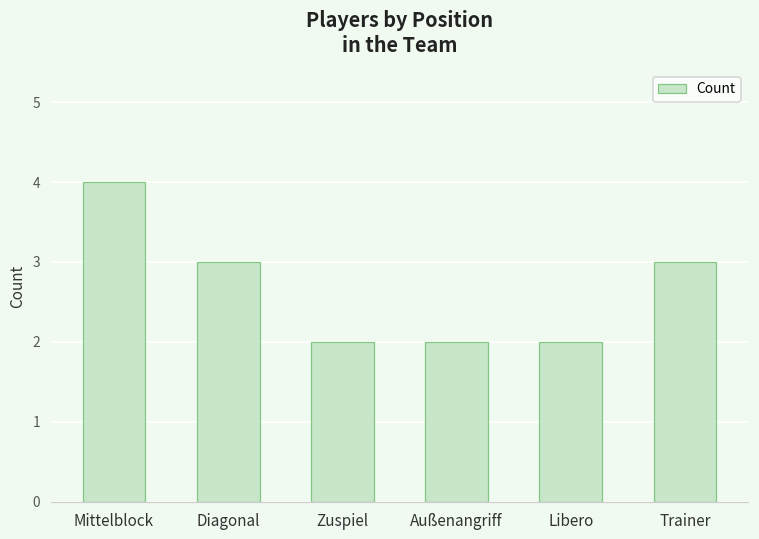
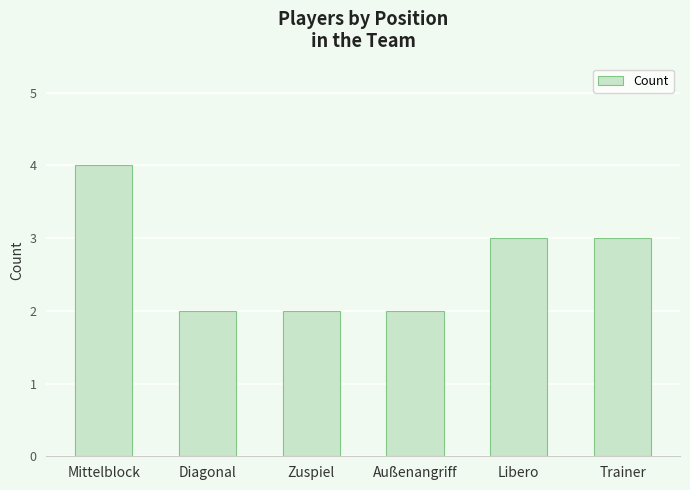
  {
    "Mittelblock": 4,
-   "Diagonal": 3,
+   "Diagonal": 2,
    "Zuspiel": 2,
    "Außenangriff": 2,
-   "Libero": 2,
+   "Libero": 3,
    "Trainer": 3
  }
